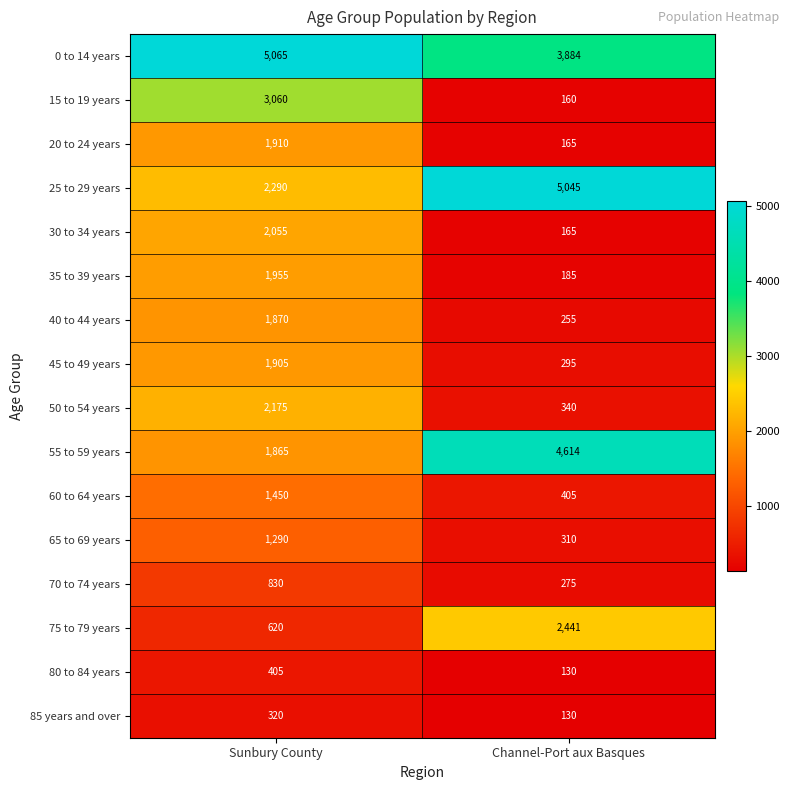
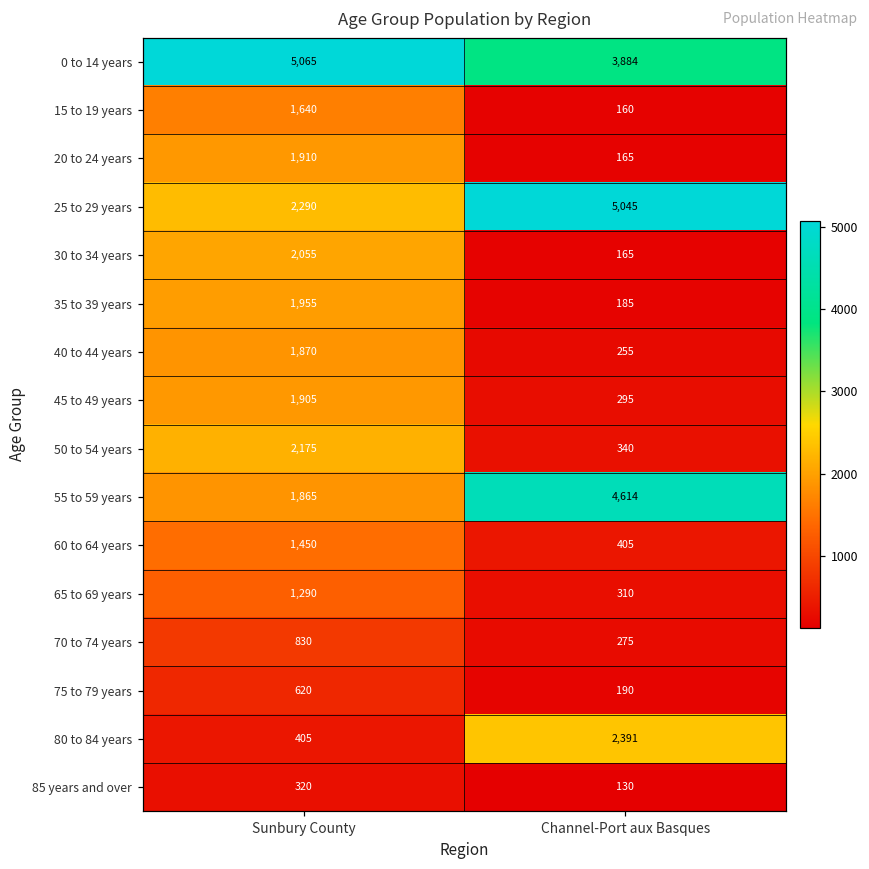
  {
    "0 to 14 years": {
      "Sunbury County": "5,065",
      "Channel-Port aux Basques": "3,884"
    },
    "15 to 19 years": {
-     "Sunbury County": "3,060",
+     "Sunbury County": "1,640",
      "Channel-Port aux Basques": "160"
    },
    "20 to 24 years": {
      "Sunbury County": "1,910",
      "Channel-Port aux Basques": "165"
    },
    "25 to 29 years": {
      "Sunbury County": "2,290",
      "Channel-Port aux Basques": "5,045"
    },
    "30 to 34 years": {
      "Sunbury County": "2,055",
      "Channel-Port aux Basques": "165"
    },
    "35 to 39 years": {
      "Sunbury County": "1,955",
      "Channel-Port aux Basques": "185"
    },
    "40 to 44 years": {
      "Sunbury County": "1,870",
      "Channel-Port aux Basques": "255"
    },
    "45 to 49 years": {
      "Sunbury County": "1,905",
      "Channel-Port aux Basques": "295"
    },
    "50 to 54 years": {
      "Sunbury County": "2,175",
      "Channel-Port aux Basques": "340"
    },
    "55 to 59 years": {
      "Sunbury County": "1,865",
      "Channel-Port aux Basques": "4,614"
    },
    "60 to 64 years": {
      "Sunbury County": "1,450",
      "Channel-Port aux Basques": "405"
    },
    "65 to 69 years": {
      "Sunbury County": "1,290",
      "Channel-Port aux Basques": "310"
    },
    "70 to 74 years": {
      "Sunbury County": "830",
      "Channel-Port aux Basques": "275"
    },
    "75 to 79 years": {
      "Sunbury County": "620",
-     "Channel-Port aux Basques": "2,441"
+     "Channel-Port aux Basques": "190"
    },
    "80 to 84 years": {
      "Sunbury County": "405",
-     "Channel-Port aux Basques": "130"
+     "Channel-Port aux Basques": "2,391"
    },
    "85 years and over": {
      "Sunbury County": "320",
      "Channel-Port aux Basques": "130"
    }
  }
